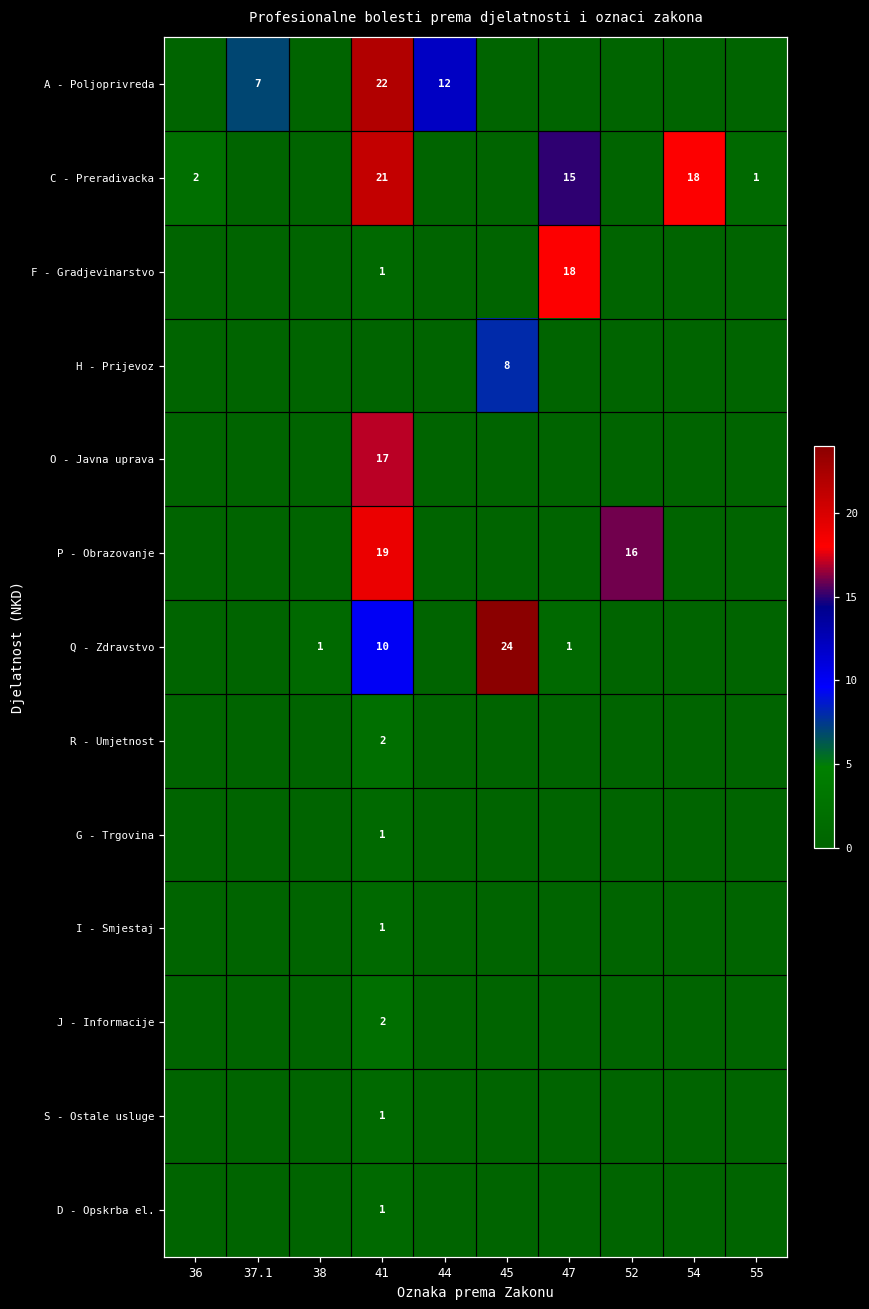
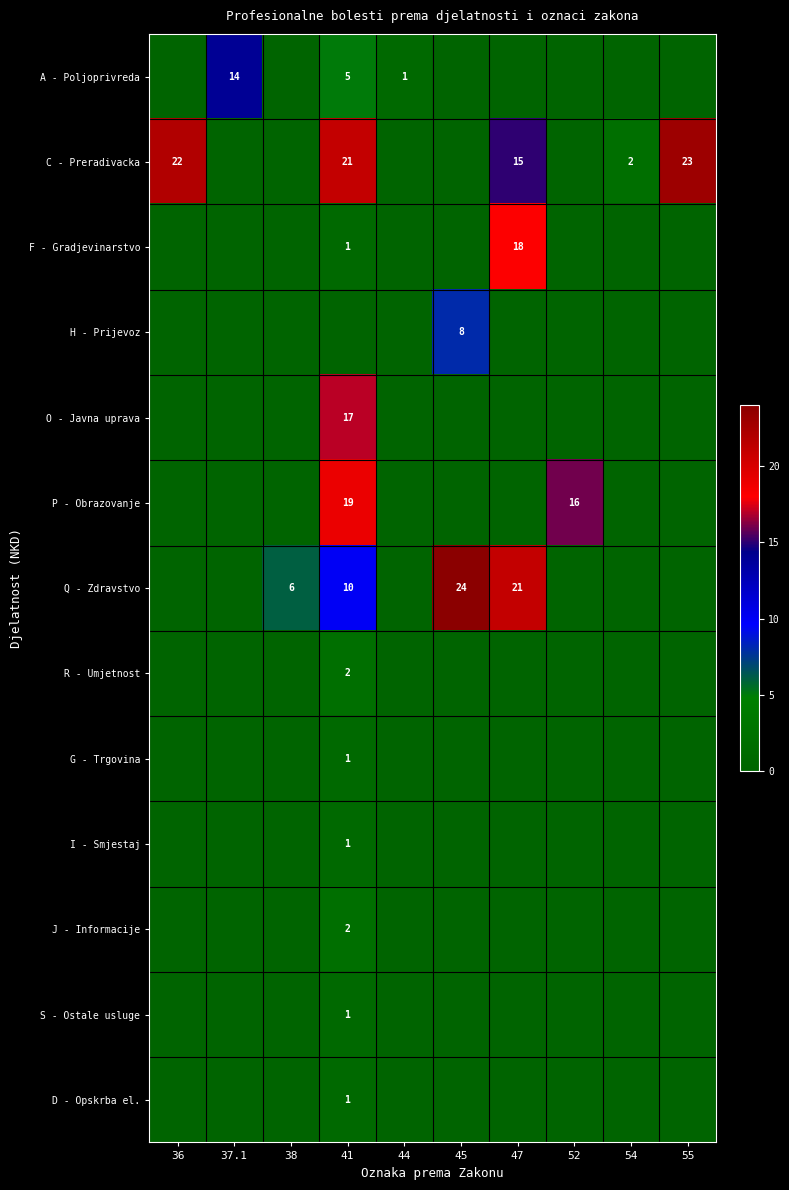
  {
    "A - Poljoprivreda": {
-     "37.1": 7,
-     "41": 22,
-     "44": 12
+     "37.1": 14,
+     "41": 5,
+     "44": 1
    },
    "C - Preradivacka": {
-     "36": 2,
+     "36": 22,
      "41": 21,
      "47": 15,
-     "54": 18,
-     "55": 1
+     "54": 2,
+     "55": 23
    },
    "F - Gradjevinarstvo": {
      "41": 1,
      "47": 18
    },
    "H - Prijevoz": {
      "45": 8
    },
    "O - Javna uprava": {
      "41": 17
    },
    "P - Obrazovanje": {
      "41": 19,
      "52": 16
    },
    "Q - Zdravstvo": {
-     "38": 1,
+     "38": 6,
      "41": 10,
      "45": 24,
-     "47": 1
+     "47": 21
    },
    "R - Umjetnost": {
      "41": 2
    },
    "G - Trgovina": {
      "41": 1
    },
    "I - Smjestaj": {
      "41": 1
    },
    "J - Informacije": {
      "41": 2
    },
    "S - Ostale usluge": {
      "41": 1
    },
    "D - Opskrba el.": {
      "41": 1
    }
  }
